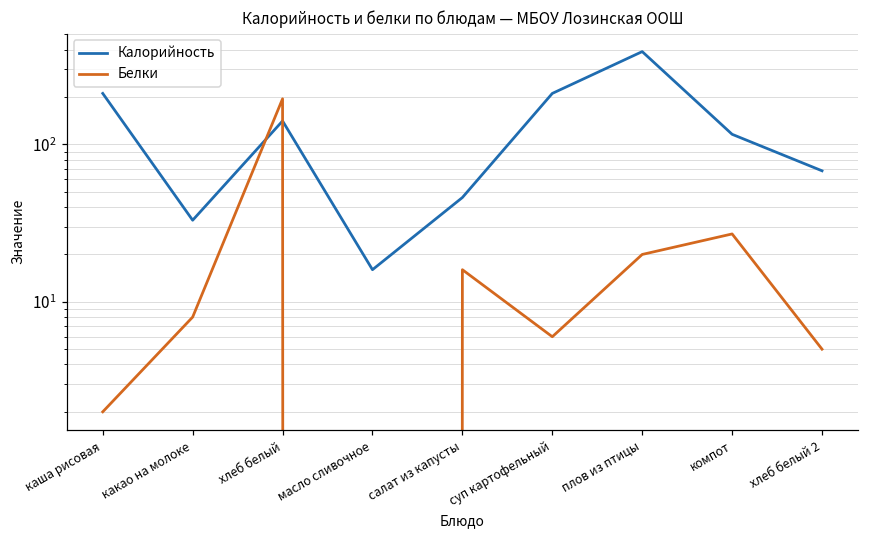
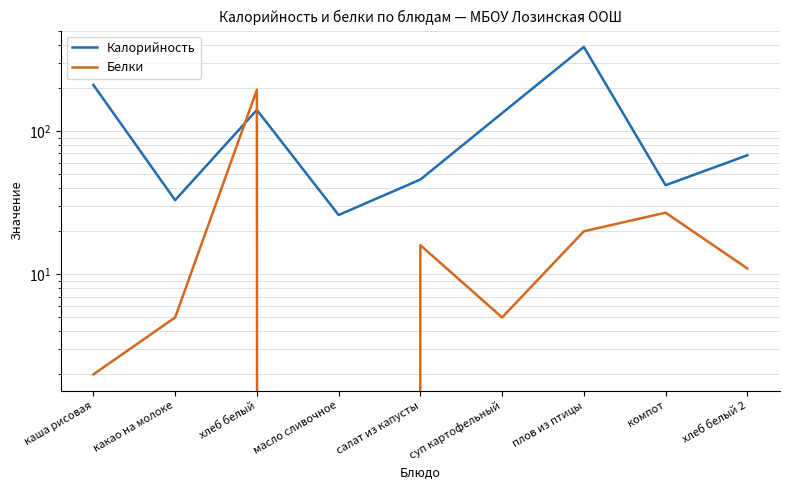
  {
    "Калорийность": {
      "каша рисовая": 210,
      "какао на молоке": 33,
      "хлеб белый": 140,
-     "масло сливочное": 16,
+     "масло сливочное": 26,
      "салат из капусты": 46,
-     "суп картофельный": 210,
+     "суп картофельный": 130,
      "плов из птицы": 390,
-     "компот": 120,
+     "компот": 42,
      "хлеб белый 2": 70
    },
    "Белки": {
      "каша рисовая": 2,
-     "какао на молоке": 8,
+     "какао на молоке": 5,
      "хлеб белый": 200,
      "салат из капусты": 16,
-     "суп картофельный": 6,
+     "суп картофельный": 5,
      "плов из птицы": 20,
      "компот": 27,
-     "хлеб белый 2": 5
+     "хлеб белый 2": 11
    }
  }
